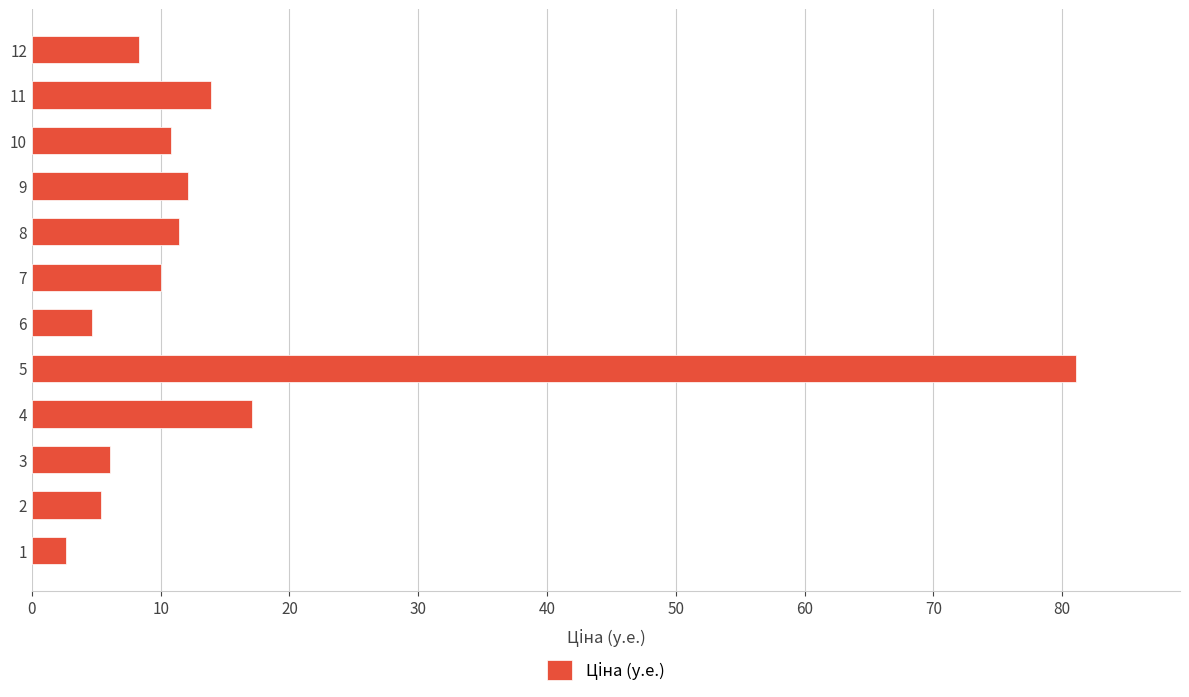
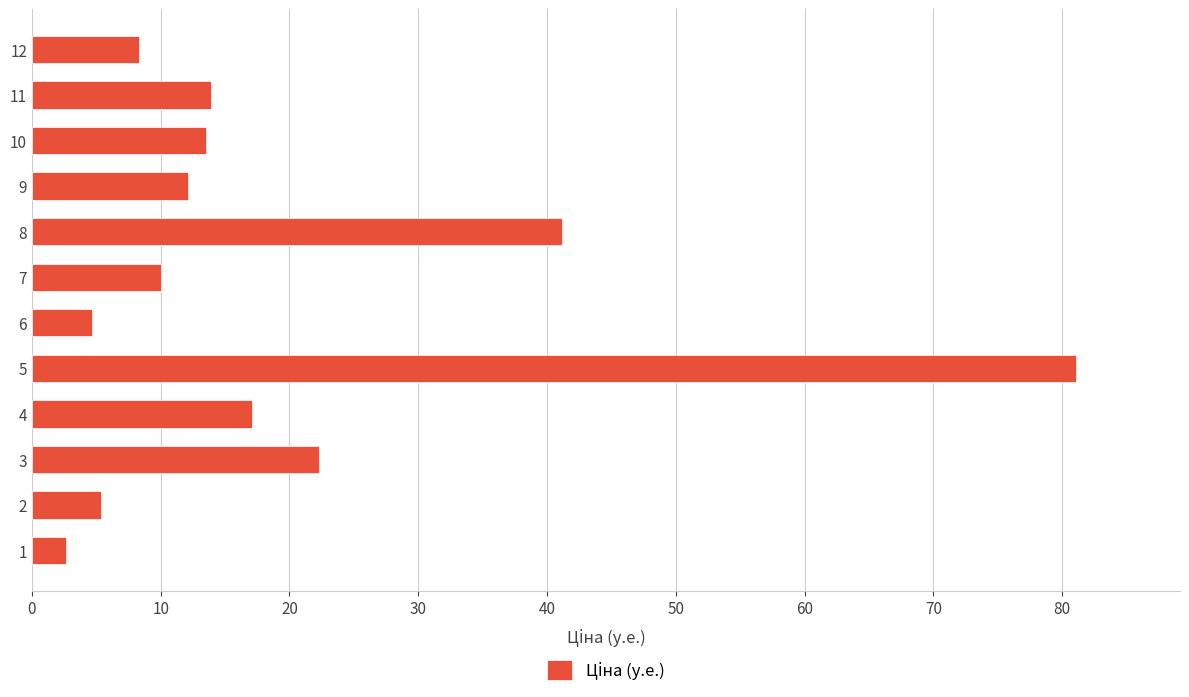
  {
    "12": 8.3,
    "11": 13.9,
-   "10": 10.8,
+   "10": 13.6,
    "9": 12.1,
-   "8": 11.4,
+   "8": 41.2,
    "7": 10.0,
    "6": 4.7,
    "5": 81.1,
    "4": 17.1,
-   "3": 6.1,
+   "3": 22.3,
    "2": 5.4,
    "1": 2.7
  }
